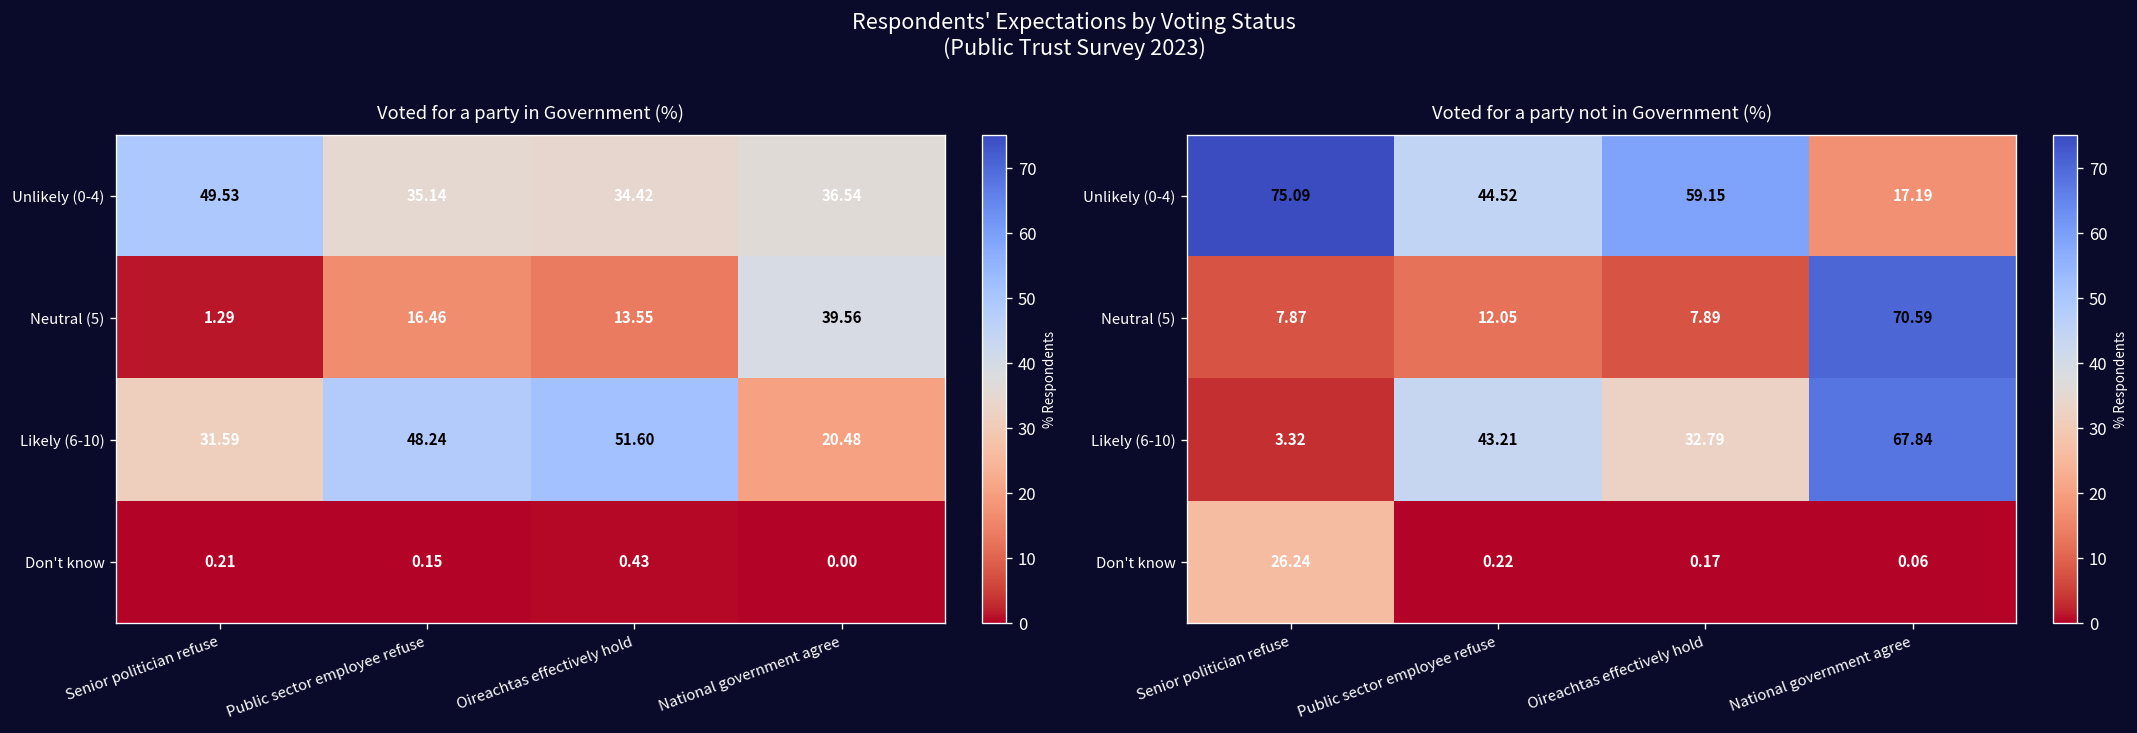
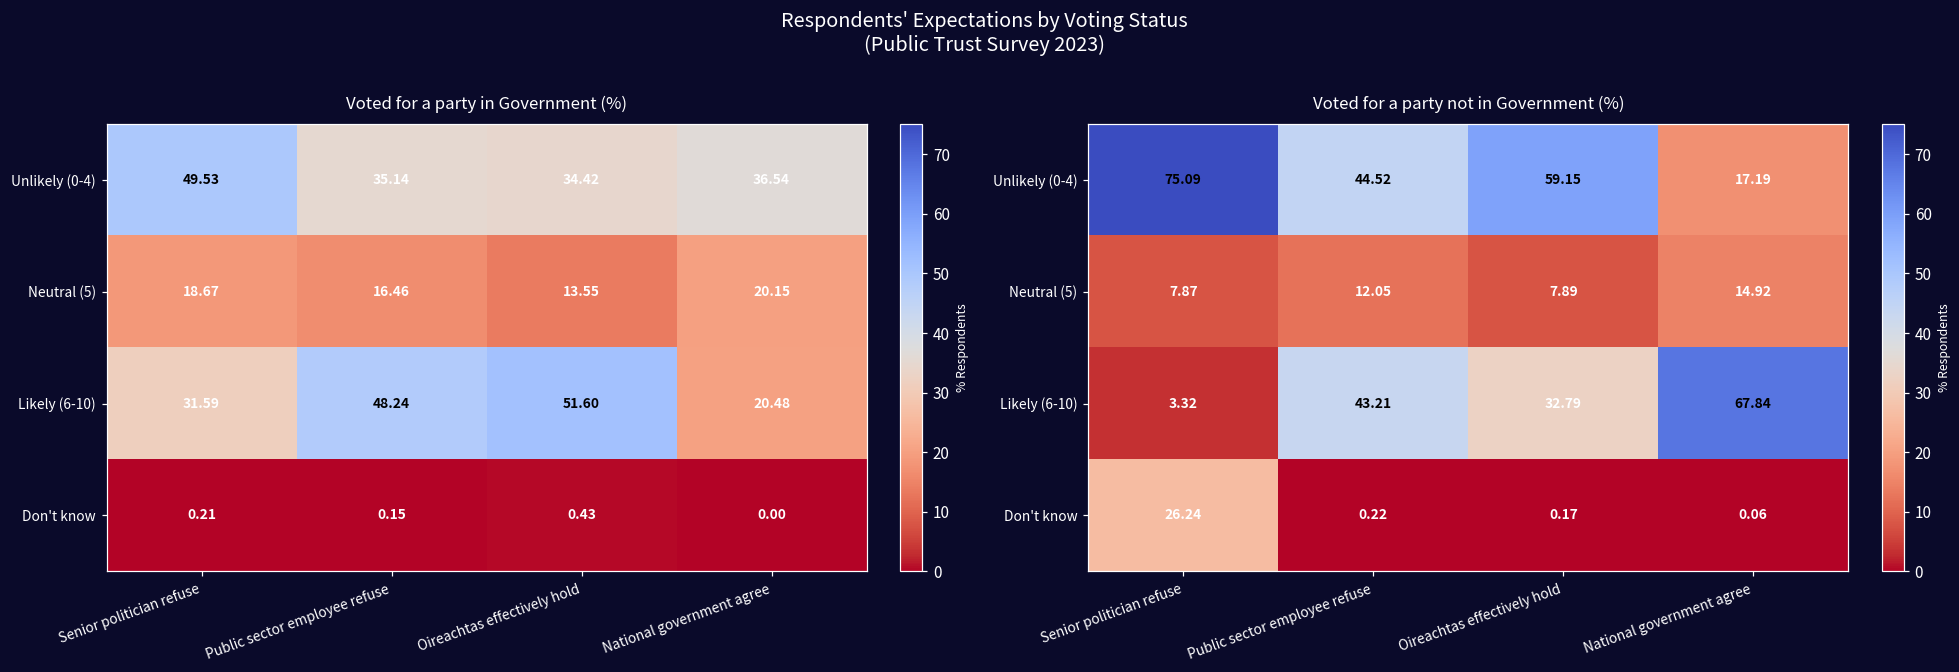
  {
    "Voted for a party in Government (%)": {
      "Unlikely (0-4)": {
        "Senior politician refuse": 49.53,
        "Oireachtas effectively hold": 34.42
      },
      "Neutral (5)": {
-       "Senior politician refuse": 1.29,
+       "Senior politician refuse": 18.67,
        "Public sector employee refuse": 16.46,
        "Oireachtas effectively hold": 13.55,
-       "National government agree": 39.56
+       "National government agree": 20.15
      },
      "Likely (6-10)": {
        "Senior politician refuse": 31.59,
        "Public sector employee refuse": 48.24,
        "Oireachtas effectively hold": 51.60,
        "National government agree": 20.48
      },
      "Don't know": {
        "Senior politician refuse": 0.21,
        "Public sector employee refuse": 0.15,
        "Oireachtas effectively hold": 0.43,
        "National government agree": 0.00
      }
    },
    "Voted for a party not in Government (%)": {
      "Unlikely (0-4)": {
        "Senior politician refuse": 75.09,
        "Public sector employee refuse": 44.52,
        "Oireachtas effectively hold": 59.15,
        "National government agree": 17.19
      },
      "Neutral (5)": {
        "Senior politician refuse": 7.87,
        "Public sector employee refuse": 12.05,
        "Oireachtas effectively hold": 7.89,
-       "National government agree": 70.59
+       "National government agree": 14.92
      },
      "Likely (6-10)": {
        "Senior politician refuse": 3.32,
        "Public sector employee refuse": 43.21,
        "Oireachtas effectively hold": 32.79,
        "National government agree": 67.84
      },
      "Don't know": {
        "Senior politician refuse": 26.24,
        "Public sector employee refuse": 0.22,
        "Oireachtas effectively hold": 0.17,
        "National government agree": 0.06
      }
    }
  }
